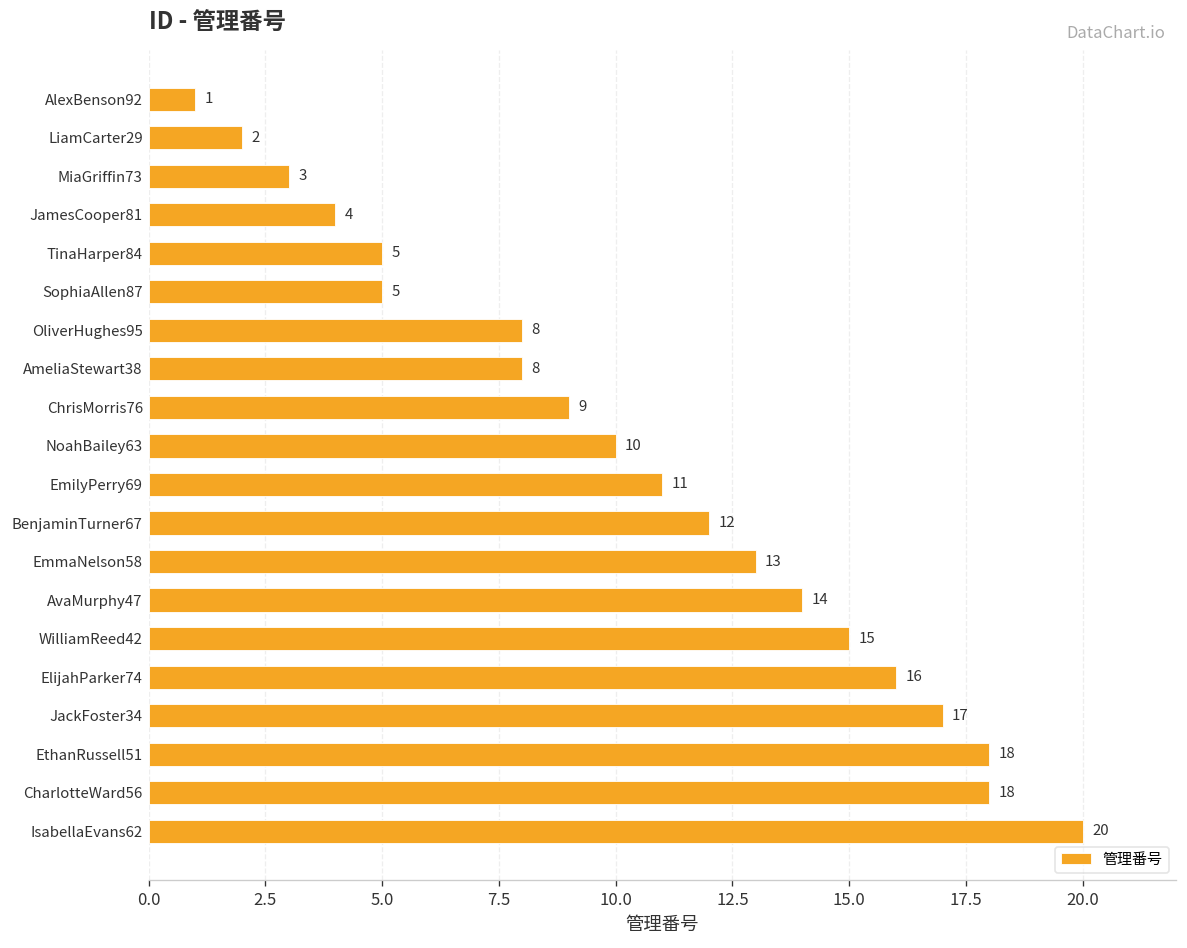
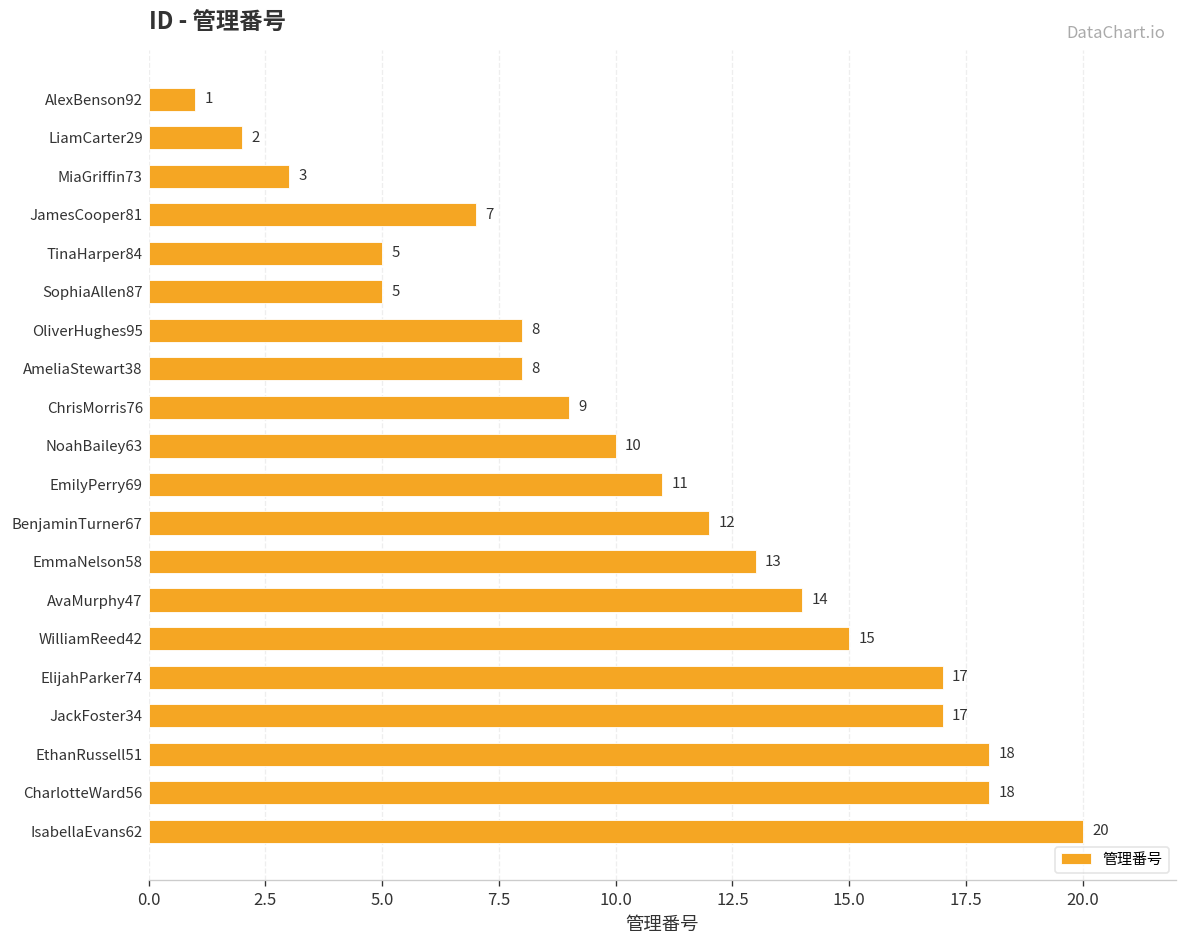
  {
    "AlexBenson92": 1,
    "LiamCarter29": 2,
    "MiaGriffin73": 3,
-   "JamesCooper81": 4,
+   "JamesCooper81": 7,
    "TinaHarper84": 5,
    "SophiaAllen87": 5,
    "OliverHughes95": 8,
    "AmeliaStewart38": 8,
    "ChrisMorris76": 9,
    "NoahBailey63": 10,
    "EmilyPerry69": 11,
    "BenjaminTurner67": 12,
    "EmmaNelson58": 13,
    "AvaMurphy47": 14,
    "WilliamReed42": 15,
-   "ElijahParker74": 16,
+   "ElijahParker74": 17,
    "JackFoster34": 17,
    "EthanRussell51": 18,
    "CharlotteWard56": 18,
    "IsabellaEvans62": 20
  }
